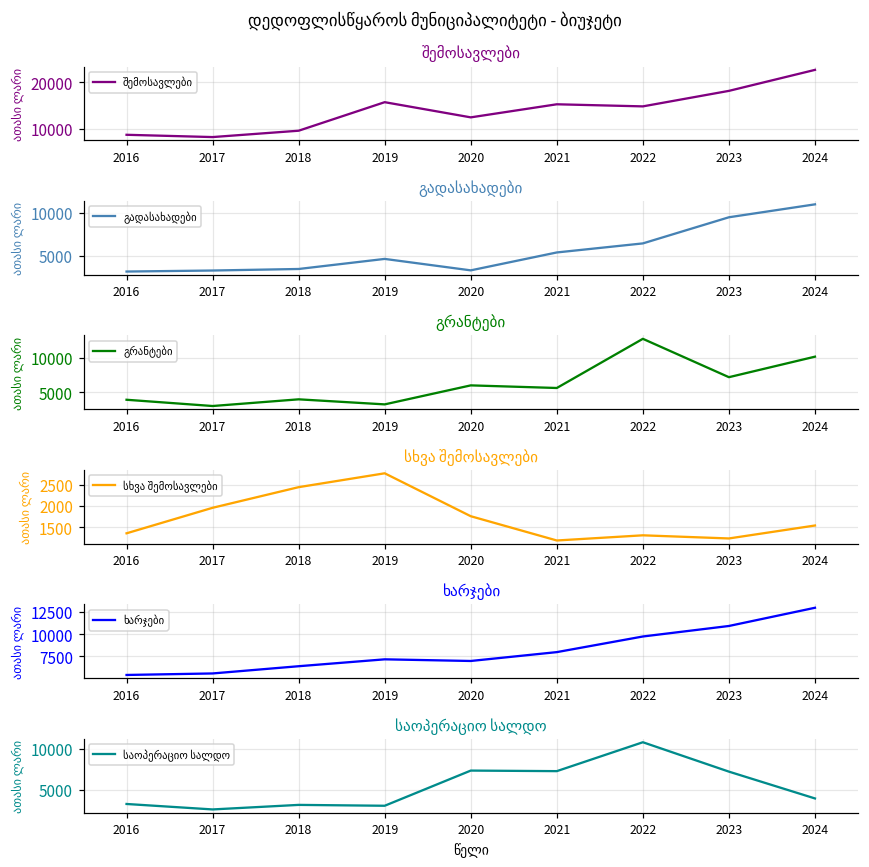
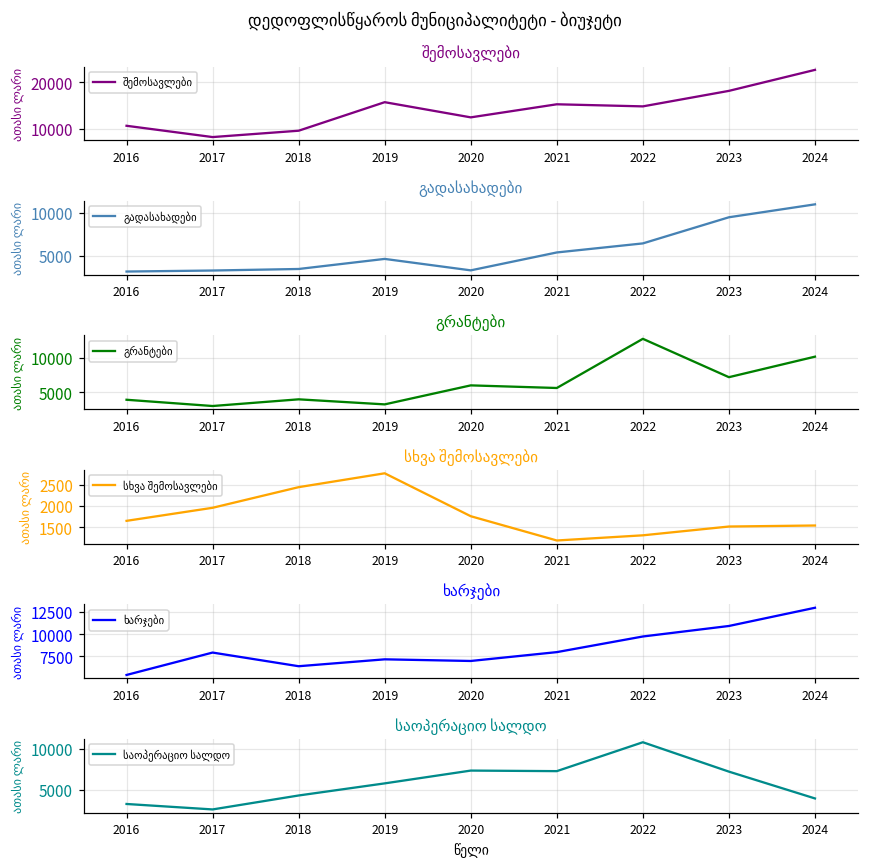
  {
    "შემოსავლები": {
-     "2016": 9000,
+     "2016": 11000,
      "2017": 8000,
      "2018": 10000,
      "2019": 16000,
      "2020": 12000,
      "2021": 15000,
      "2022": 15000,
      "2023": 18000,
      "2024": 23000
    },
    "გადასახადები": {
      "2016": 3000,
      "2017": 3000,
      "2018": 3000,
      "2019": 5000,
      "2020": 3000,
      "2021": 5000,
      "2022": 6000,
      "2023": 9000,
      "2024": 11000
    },
    "გრანტები": {
      "2016": 4000,
      "2017": 3000,
      "2018": 4000,
      "2019": 3000,
      "2020": 6000,
      "2021": 6000,
      "2022": 13000,
      "2023": 7000,
      "2024": 10000
    },
    "სხვა შემოსავლები": {
-     "2016": 1400,
+     "2016": 1700,
      "2017": 2000,
      "2018": 2400,
      "2019": 2800,
      "2020": 1800,
      "2021": 1200,
      "2022": 1300,
-     "2023": 1200,
+     "2023": 1500,
      "2024": 1500
    },
    "ხარჯები": {
      "2016": 5000,
-     "2017": 6000,
+     "2017": 8000,
      "2018": 6000,
      "2019": 7000,
      "2020": 7000,
      "2021": 8000,
      "2022": 10000,
      "2023": 11000,
      "2024": 13000
    },
    "საოპერაციო სალდო": {
      "2016": 3000,
      "2017": 3000,
-     "2018": 3000,
-     "2019": 3000,
+     "2018": 4000,
+     "2019": 6000,
      "2020": 7000,
      "2021": 7000,
      "2022": 11000,
      "2023": 7000,
      "2024": 4000
    }
  }
